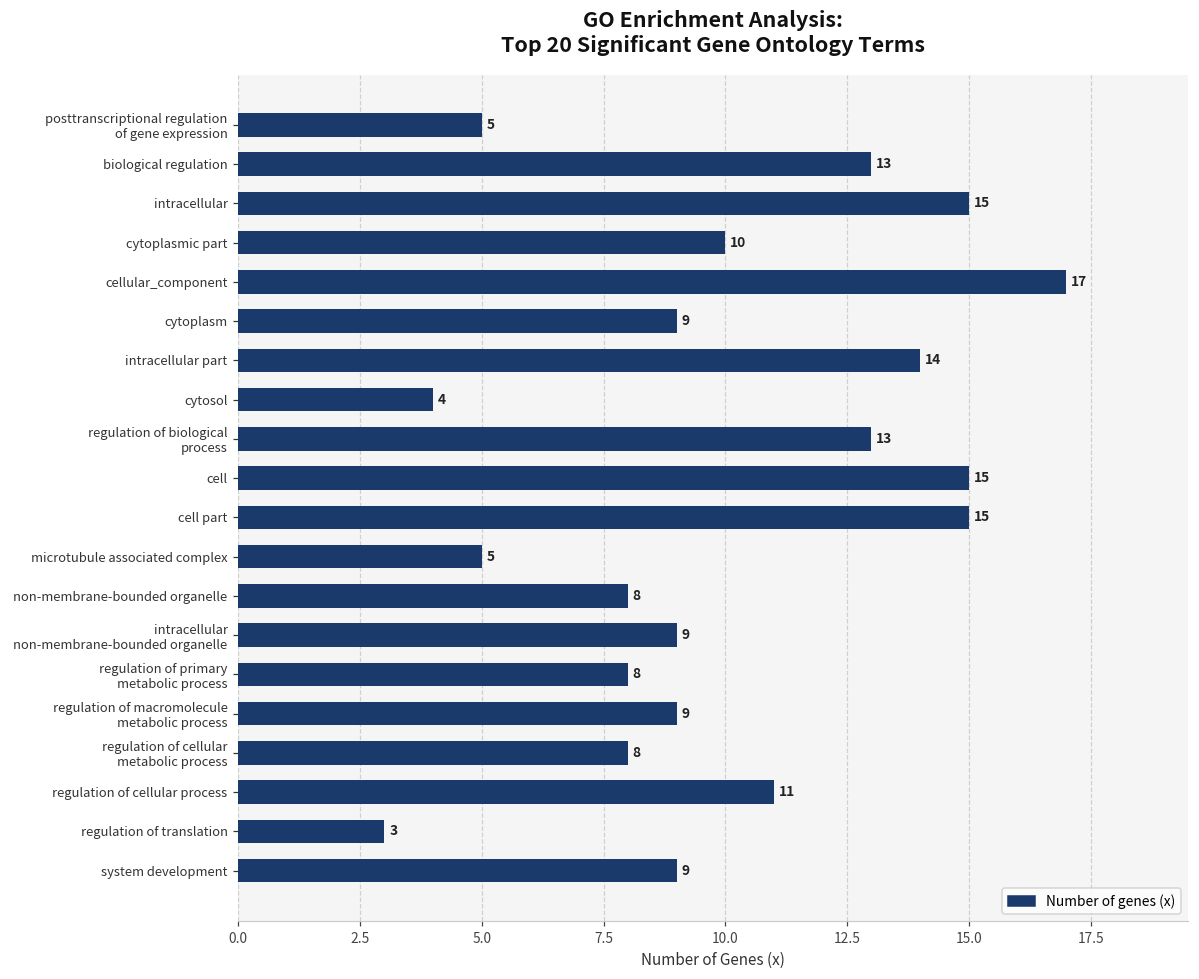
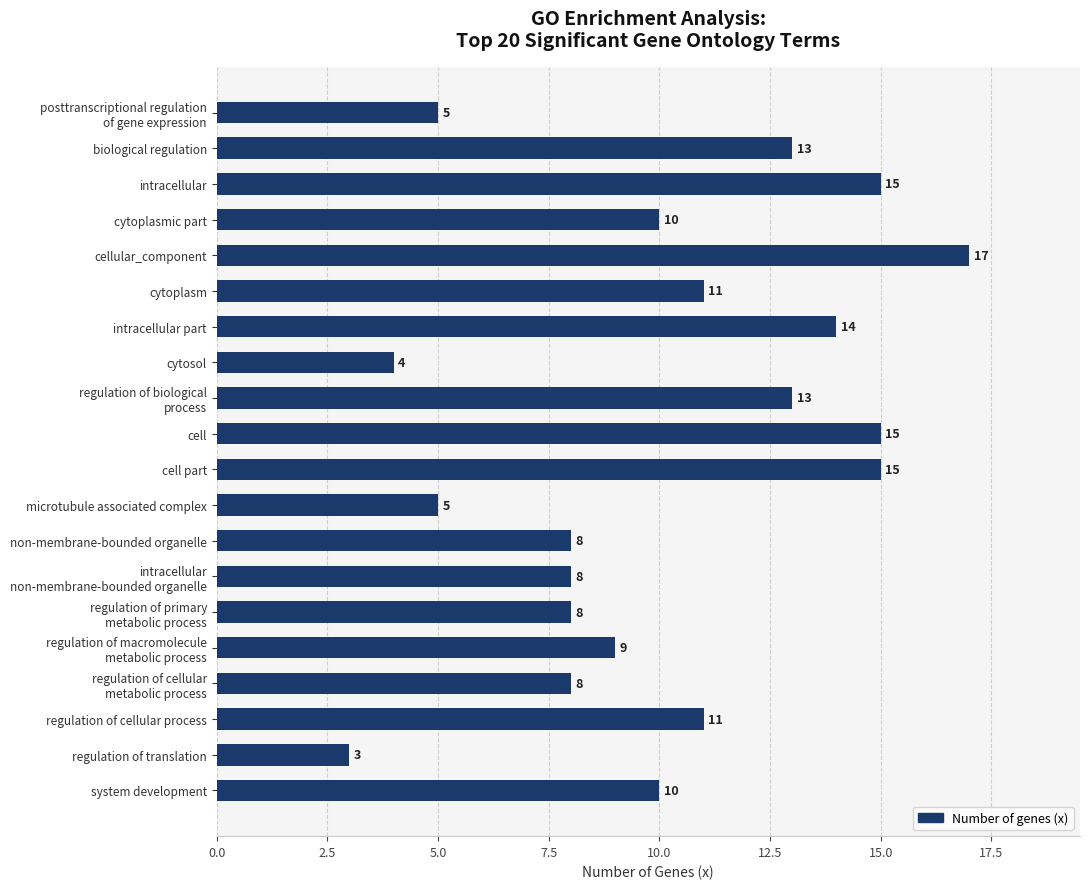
  {
    "posttranscriptional regulation of gene expression": 5,
    "biological regulation": 13,
    "intracellular": 15,
    "cytoplasmic part": 10,
    "cellular_component": 17,
-   "cytoplasm": 9,
+   "cytoplasm": 11,
    "intracellular part": 14,
    "cytosol": 4,
    "regulation of biological process": 13,
    "cell": 15,
    "cell part": 15,
    "microtubule associated complex": 5,
    "non-membrane-bounded organelle": 8,
-   "intracellular non-membrane-bounded organelle": 9,
+   "intracellular non-membrane-bounded organelle": 8,
    "regulation of primary metabolic process": 8,
    "regulation of macromolecule metabolic process": 9,
    "regulation of cellular metabolic process": 8,
    "regulation of cellular process": 11,
    "regulation of translation": 3,
-   "system development": 9
+   "system development": 10
  }
